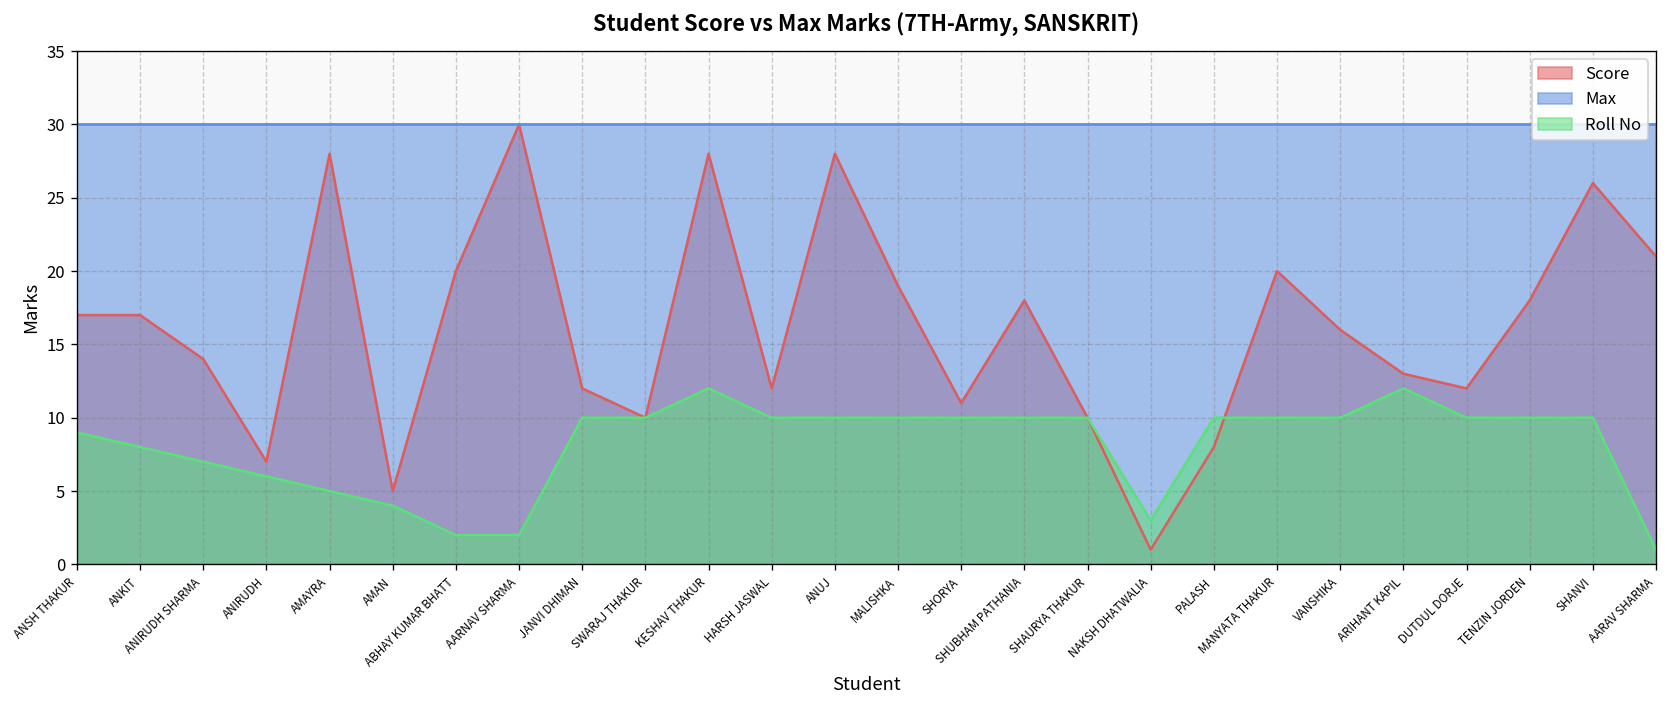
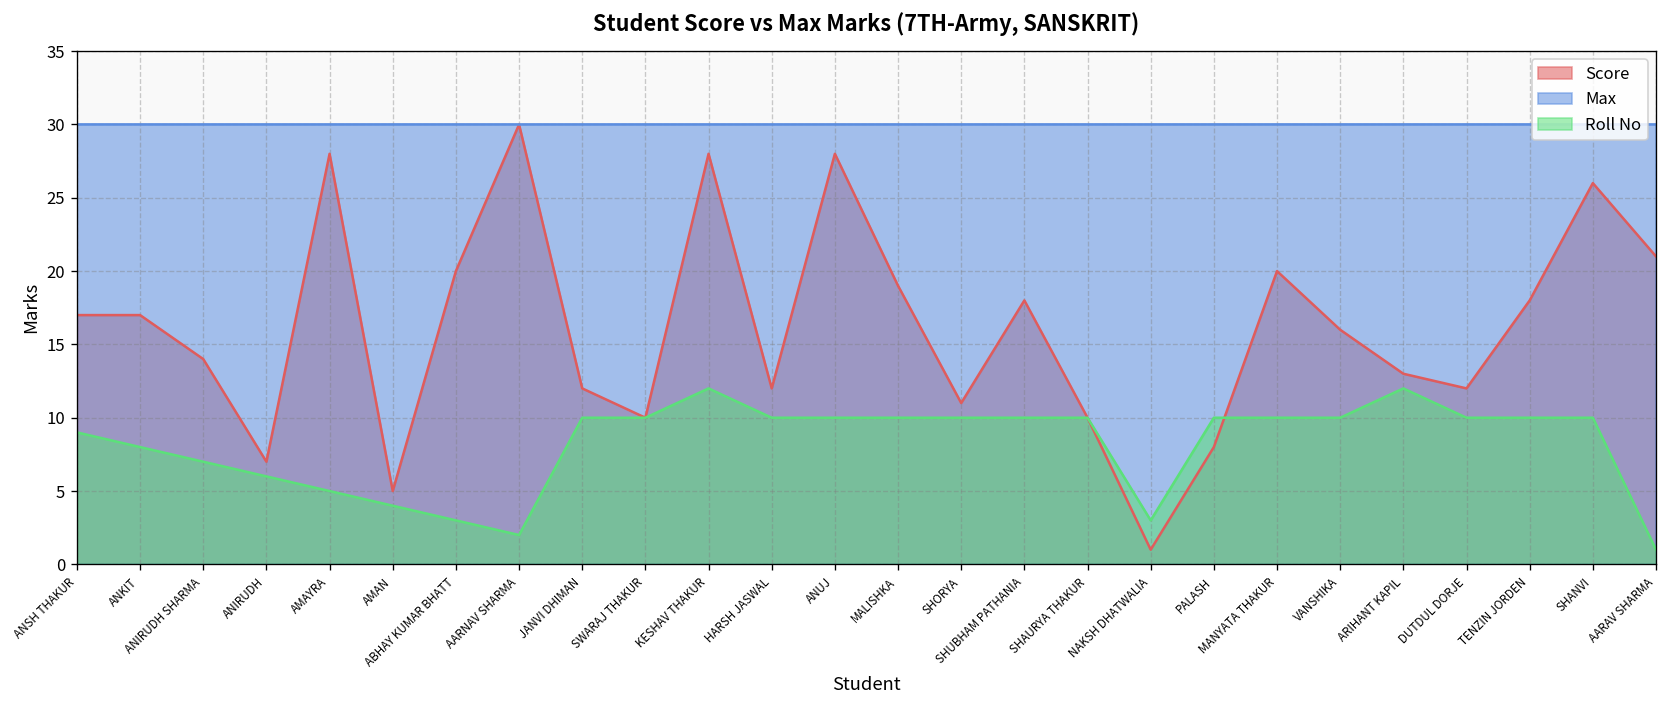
  {
    "Score": {
      "ANSH THAKUR": 17,
      "ANKIT": 17,
      "ANIRUDH SHARMA": 14,
      "ANIRUDH": 7,
      "AMAYRA": 28,
      "AMAN": 5,
      "ABHAY KUMAR BHATT": 20,
      "JANVI DHIMAN": 12,
      "KESHAV THAKUR": 28,
      "HARSH JASWAL": 12,
      "ANUJ": 28,
      "MALISHKA": 19,
      "SHORYA": 11,
      "SHUBHAM PATHANIA": 18,
      "NAKSH DHATWALIA": 1,
      "PALASH": 8,
      "MANYATA THAKUR": 20,
      "VANSHIKA": 16,
      "ARIHANT KAPIL": 13,
      "DUTDUL DORJE": 12,
      "TENZIN JORDEN": 18,
      "SHANVI": 26,
      "AARAV SHARMA": 21
    },
    "Max": {
      "ANSH THAKUR": 30,
      "ANKIT": 30,
      "ANIRUDH SHARMA": 30,
      "ANIRUDH": 30,
      "AMAYRA": 30,
      "AMAN": 30,
      "ABHAY KUMAR BHATT": 30,
      "JANVI DHIMAN": 30,
      "SWARAJ THAKUR": 30,
      "KESHAV THAKUR": 30,
      "HARSH JASWAL": 30,
      "ANUJ": 30,
      "MALISHKA": 30,
      "SHORYA": 30,
      "SHUBHAM PATHANIA": 30,
      "SHAURYA THAKUR": 30,
      "NAKSH DHATWALIA": 30,
      "PALASH": 30,
      "MANYATA THAKUR": 30,
      "VANSHIKA": 30,
      "ARIHANT KAPIL": 30,
      "DUTDUL DORJE": 30,
      "TENZIN JORDEN": 30,
      "AARAV SHARMA": 30
    },
    "Roll No": {
      "ANSH THAKUR": 9,
      "ANKIT": 8,
      "ANIRUDH SHARMA": 7,
      "ANIRUDH": 6,
      "AMAYRA": 5,
      "AMAN": 4,
-     "ABHAY KUMAR BHATT": 2,
+     "ABHAY KUMAR BHATT": 3,
      "AARNAV SHARMA": 2,
      "JANVI DHIMAN": 10,
      "KESHAV THAKUR": 12,
      "HARSH JASWAL": 10,
      "ANUJ": 10,
      "MALISHKA": 10,
      "SHORYA": 10,
      "SHUBHAM PATHANIA": 10,
      "NAKSH DHATWALIA": 3,
      "PALASH": 10,
      "MANYATA THAKUR": 10,
      "VANSHIKA": 10,
      "ARIHANT KAPIL": 12,
      "DUTDUL DORJE": 10,
      "TENZIN JORDEN": 10,
      "SHANVI": 10,
      "AARAV SHARMA": 1
    }
  }
